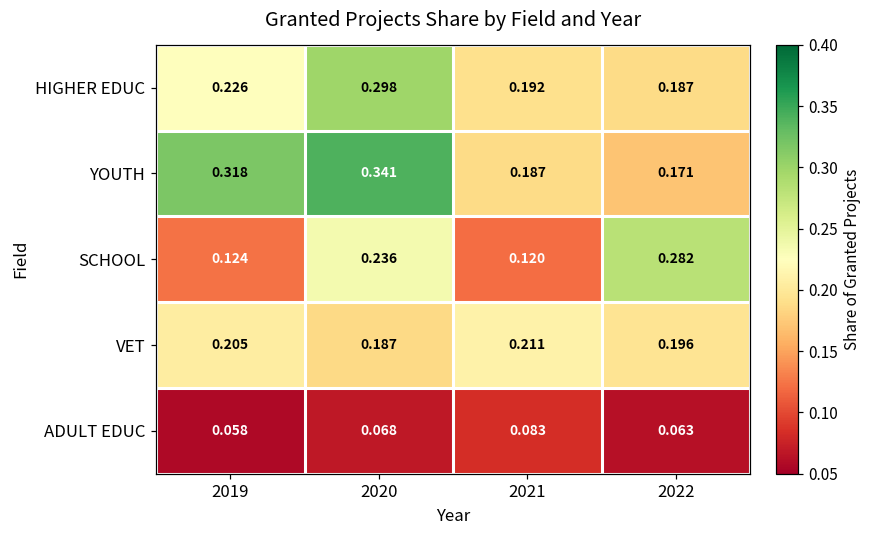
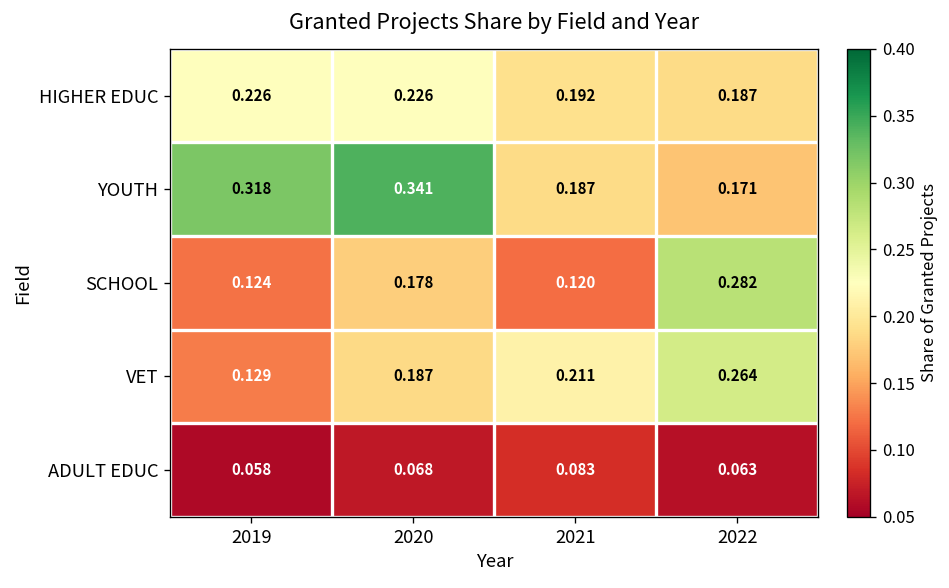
  {
    "HIGHER EDUC": {
      "2019": 0.226,
-     "2020": 0.298,
+     "2020": 0.226,
      "2021": 0.192,
      "2022": 0.187
    },
    "YOUTH": {
      "2019": 0.318,
      "2020": 0.341,
      "2021": 0.187,
      "2022": 0.171
    },
    "SCHOOL": {
      "2019": 0.124,
-     "2020": 0.236,
+     "2020": 0.178,
      "2021": 0.120,
      "2022": 0.282
    },
    "VET": {
-     "2019": 0.205,
+     "2019": 0.129,
      "2020": 0.187,
      "2021": 0.211,
-     "2022": 0.196
+     "2022": 0.264
    },
    "ADULT EDUC": {
      "2019": 0.058,
      "2020": 0.068,
      "2021": 0.083,
      "2022": 0.063
    }
  }
